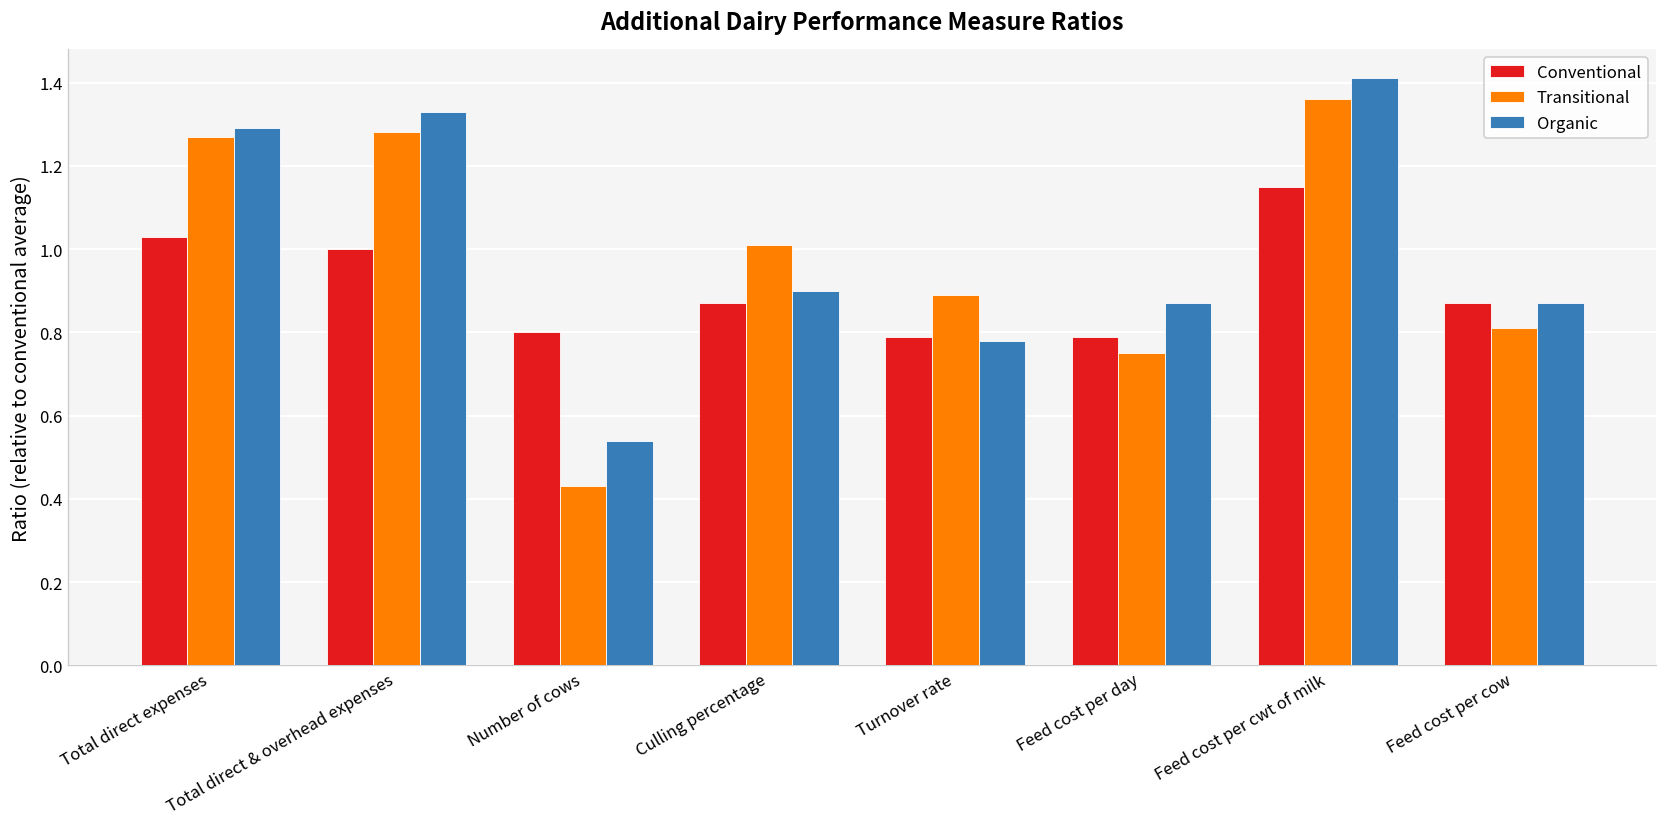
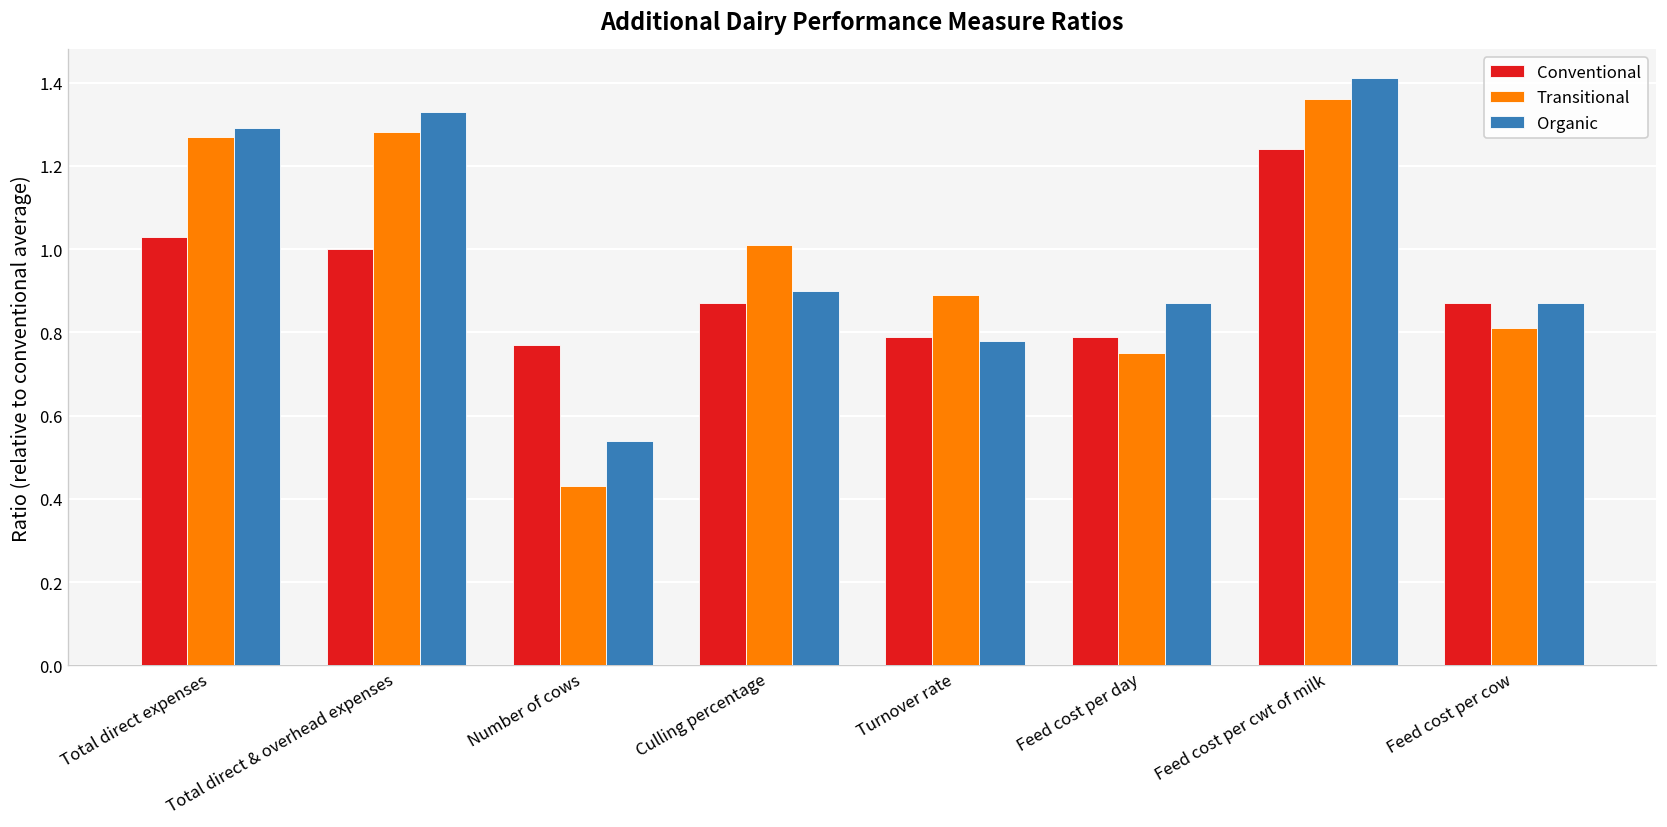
  {
    "Conventional": {
      "Total direct expenses": 1.03,
      "Total direct & overhead expenses": 1.00,
-     "Number of cows": 0.80,
+     "Number of cows": 0.77,
      "Culling percentage": 0.87,
      "Turnover rate": 0.79,
      "Feed cost per day": 0.79,
-     "Feed cost per cwt of milk": 1.15,
+     "Feed cost per cwt of milk": 1.24,
      "Feed cost per cow": 0.87
    },
    "Transitional": {
      "Total direct expenses": 1.27,
      "Total direct & overhead expenses": 1.28,
      "Number of cows": 0.43,
      "Culling percentage": 1.01,
      "Turnover rate": 0.89,
      "Feed cost per day": 0.75,
      "Feed cost per cwt of milk": 1.36,
      "Feed cost per cow": 0.81
    },
    "Organic": {
      "Total direct expenses": 1.29,
      "Total direct & overhead expenses": 1.33,
      "Number of cows": 0.54,
      "Culling percentage": 0.90,
      "Turnover rate": 0.78,
      "Feed cost per day": 0.87,
      "Feed cost per cwt of milk": 1.41,
      "Feed cost per cow": 0.87
    }
  }
